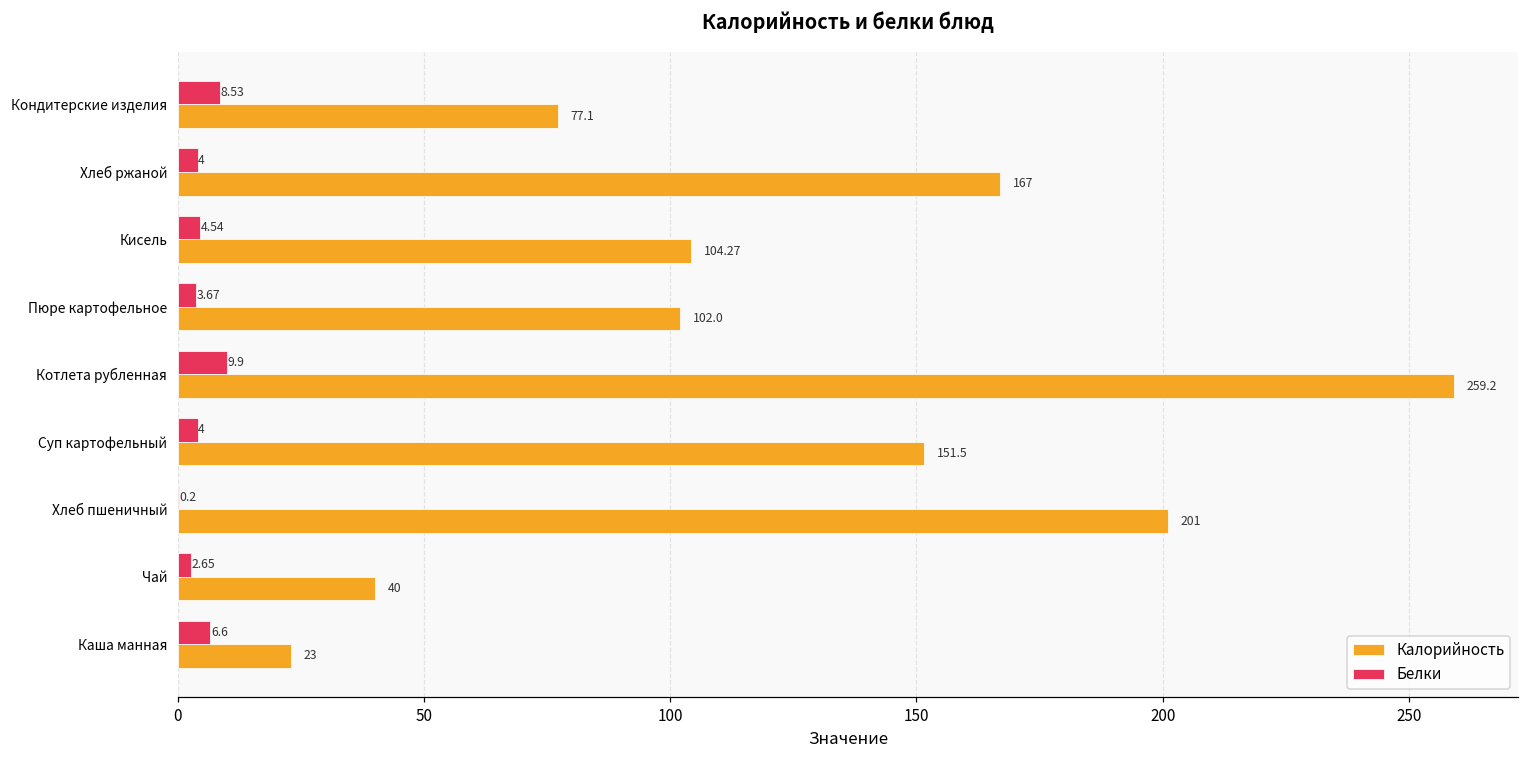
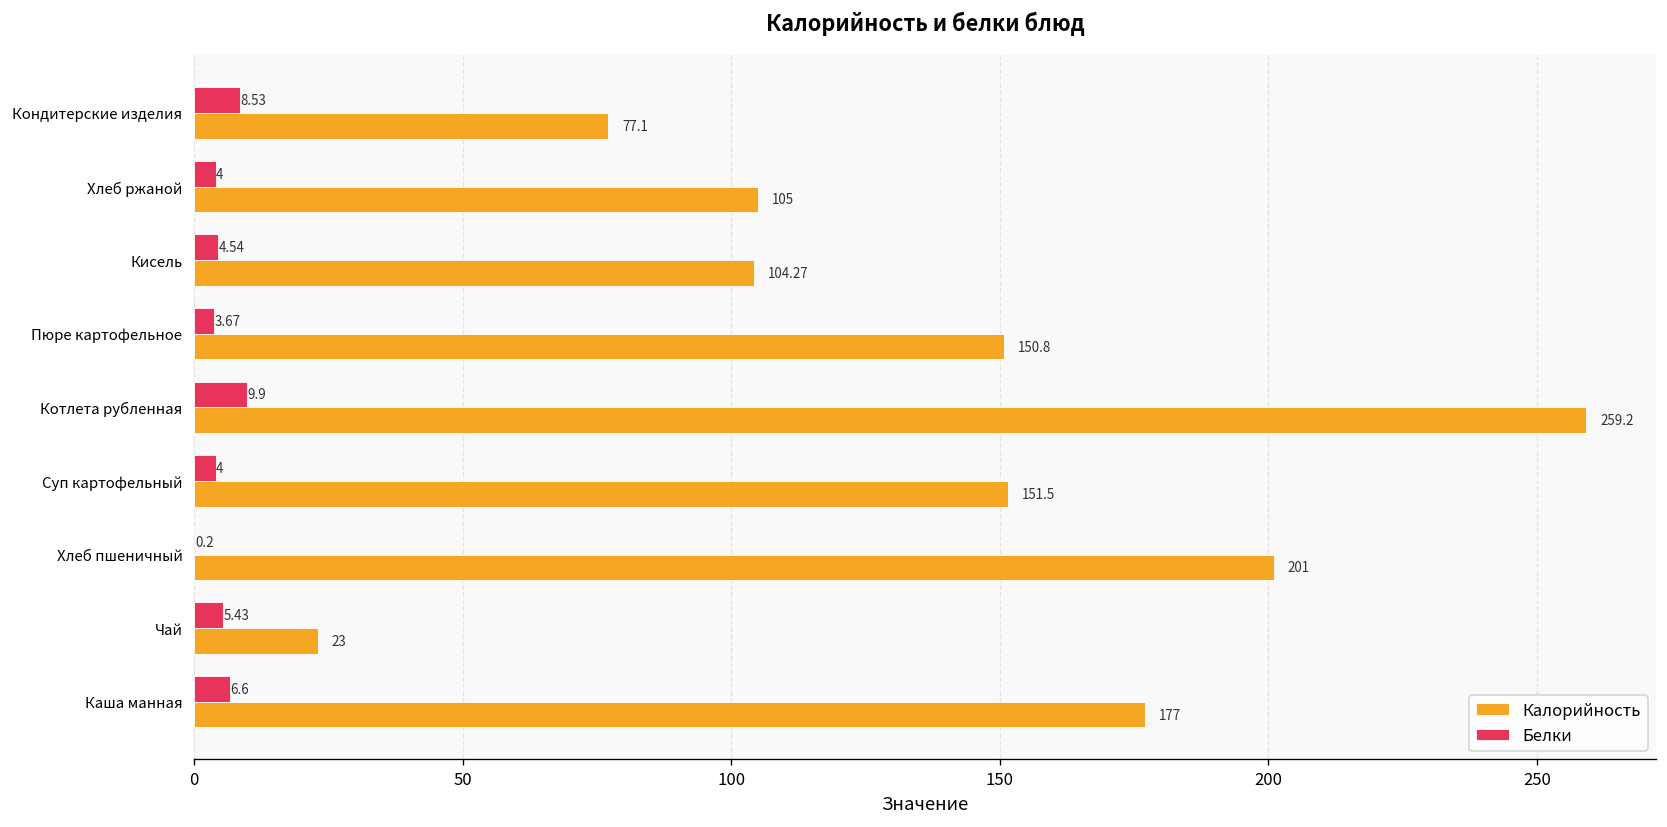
  {
    "Калорийность": {
      "Кондитерские изделия": 77.1,
-     "Хлеб ржаной": 167,
+     "Хлеб ржаной": 105,
      "Кисель": 104.27,
-     "Пюре картофельное": 102.0,
+     "Пюре картофельное": 150.8,
      "Котлета рубленная": 259.2,
      "Суп картофельный": 151.5,
      "Хлеб пшеничный": 201,
-     "Чай": 40,
-     "Каша манная": 23
+     "Чай": 23,
+     "Каша манная": 177
    },
    "Белки": {
      "Кондитерские изделия": 8.53,
      "Хлеб ржаной": 4,
      "Кисель": 4.54,
      "Пюре картофельное": 3.67,
      "Котлета рубленная": 9.9,
      "Суп картофельный": 4,
      "Хлеб пшеничный": 0.2,
-     "Чай": 2.65,
+     "Чай": 5.43,
      "Каша манная": 6.6
    }
  }
